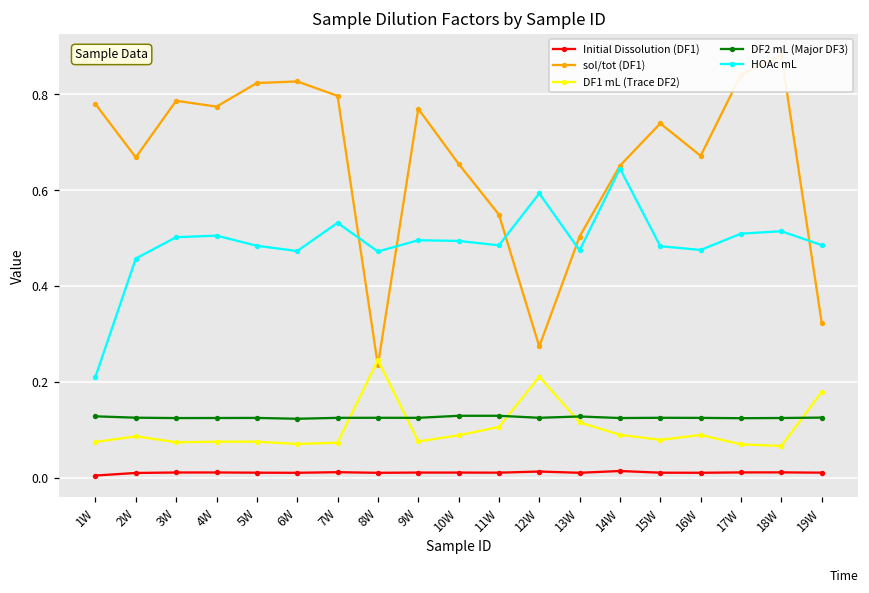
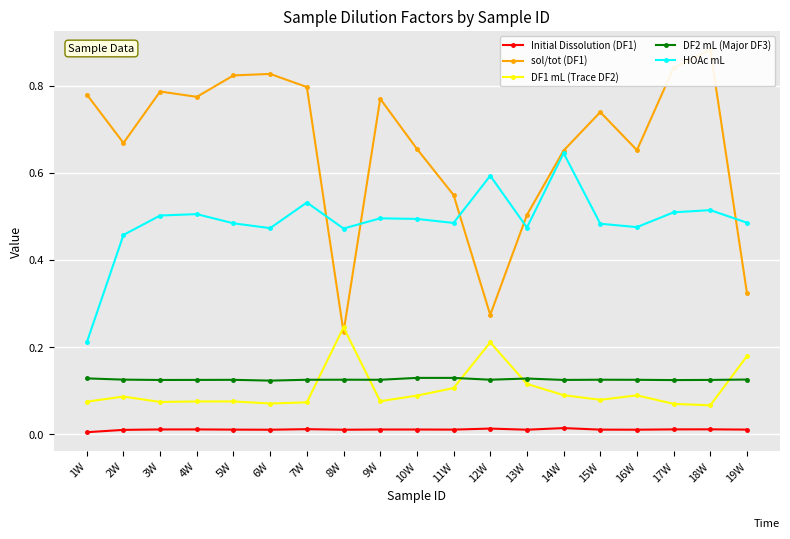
  {
    "Initial Dissolution (DF1)": {
      "1W": 0.00,
      "2W": 0.01,
      "3W": 0.01,
      "4W": 0.01,
      "5W": 0.01,
      "6W": 0.01,
      "7W": 0.01,
      "8W": 0.01,
      "9W": 0.01,
      "10W": 0.01,
      "11W": 0.01,
      "12W": 0.01,
      "13W": 0.01,
      "14W": 0.01,
      "15W": 0.01,
      "16W": 0.01,
      "17W": 0.01,
      "18W": 0.01,
      "19W": 0.01
    },
    "sol/tot (DF1)": {
      "1W": 0.78,
      "2W": 0.67,
      "3W": 0.79,
      "4W": 0.77,
      "5W": 0.82,
      "6W": 0.83,
      "7W": 0.80,
      "8W": 0.23,
      "9W": 0.77,
      "10W": 0.66,
      "11W": 0.55,
      "12W": 0.27,
      "13W": 0.50,
      "15W": 0.74,
-     "16W": 0.67,
+     "16W": 0.65,
      "19W": 0.32
    },
    "DF1 mL (Trace DF2)": {
      "1W": 0.07,
      "2W": 0.09,
      "3W": 0.07,
      "4W": 0.08,
      "5W": 0.08,
      "6W": 0.07,
      "7W": 0.07,
      "8W": 0.25,
      "9W": 0.08,
      "10W": 0.09,
      "11W": 0.11,
      "12W": 0.21,
      "13W": 0.12,
      "14W": 0.09,
      "15W": 0.08,
      "16W": 0.09,
      "17W": 0.07,
      "18W": 0.07,
      "19W": 0.18
    },
    "DF2 mL (Major DF3)": {
      "1W": 0.13,
      "2W": 0.13,
      "3W": 0.12,
      "4W": 0.12,
      "5W": 0.12,
      "6W": 0.12,
      "7W": 0.13,
      "8W": 0.13,
      "9W": 0.13,
      "10W": 0.13,
      "11W": 0.13,
      "12W": 0.13,
      "13W": 0.13,
      "14W": 0.12,
      "15W": 0.13,
      "16W": 0.12,
      "17W": 0.12,
      "18W": 0.12,
      "19W": 0.13
    },
    "HOAc mL": {
      "1W": 0.21,
      "2W": 0.46,
      "3W": 0.50,
      "4W": 0.51,
      "5W": 0.48,
      "6W": 0.47,
      "7W": 0.53,
      "8W": 0.47,
      "9W": 0.50,
      "10W": 0.49,
      "11W": 0.49,
      "12W": 0.59,
      "13W": 0.47,
      "15W": 0.48,
      "16W": 0.48,
      "17W": 0.51,
      "18W": 0.51,
      "19W": 0.49
    }
  }
